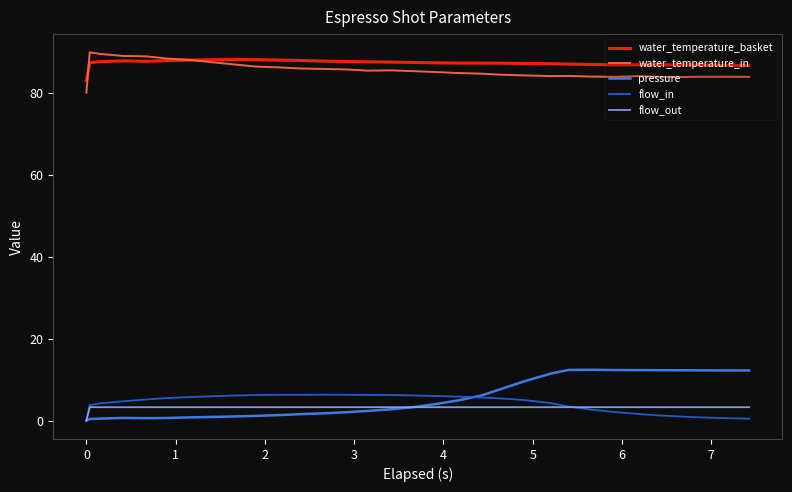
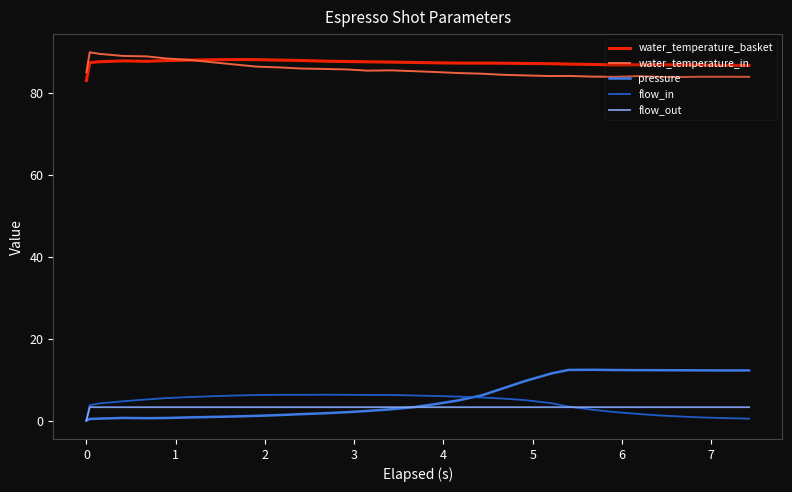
  {
    "water_temperature_basket": {
      "0": 83
    },
    "water_temperature_in": {
-     "0": 80
+     "0": 85
    }
  }
